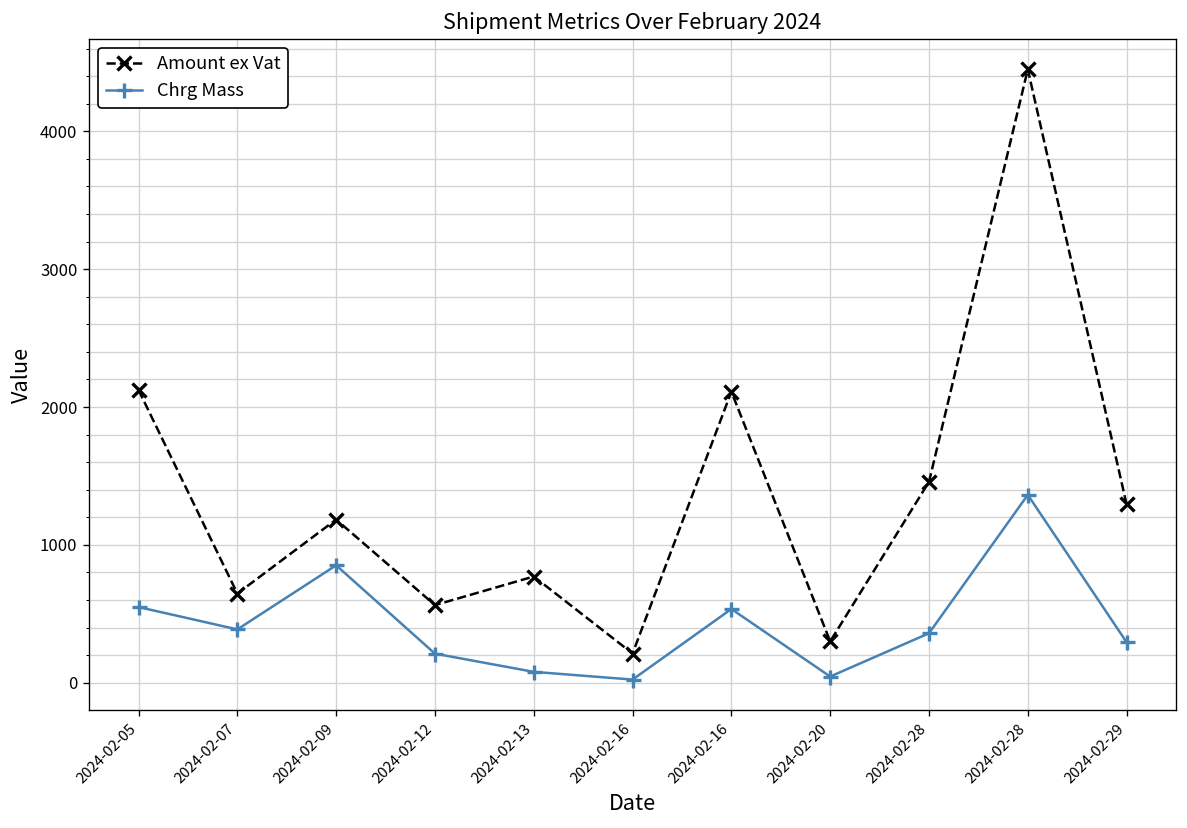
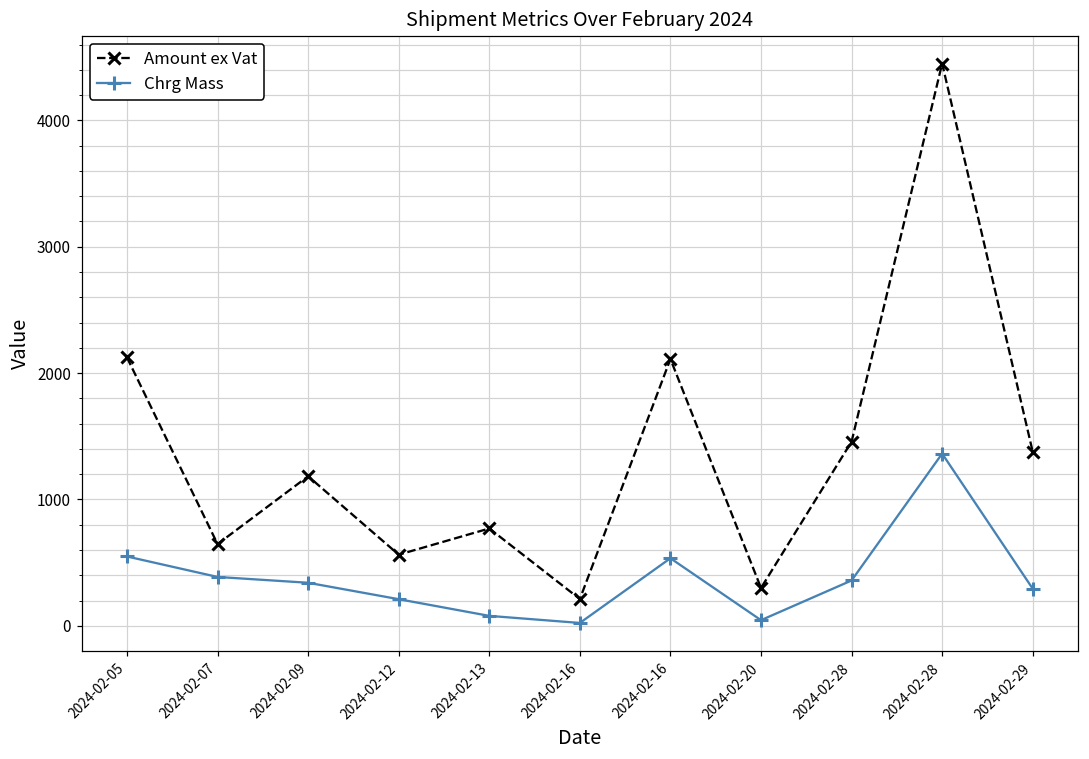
  {
    "Amount ex Vat": {
      "2024-02-05": 2120,
      "2024-02-07": 650,
      "2024-02-09": 1180,
      "2024-02-12": 560,
      "2024-02-13": 770,
      "2024-02-20": 300,
-     "2024-02-29": 1290
+     "2024-02-29": 1380
    },
    "Chrg Mass": {
      "2024-02-05": 550,
      "2024-02-07": 390,
-     "2024-02-09": 850,
+     "2024-02-09": 340,
      "2024-02-12": 210,
      "2024-02-13": 80,
      "2024-02-20": 50,
      "2024-02-29": 290
    }
  }
